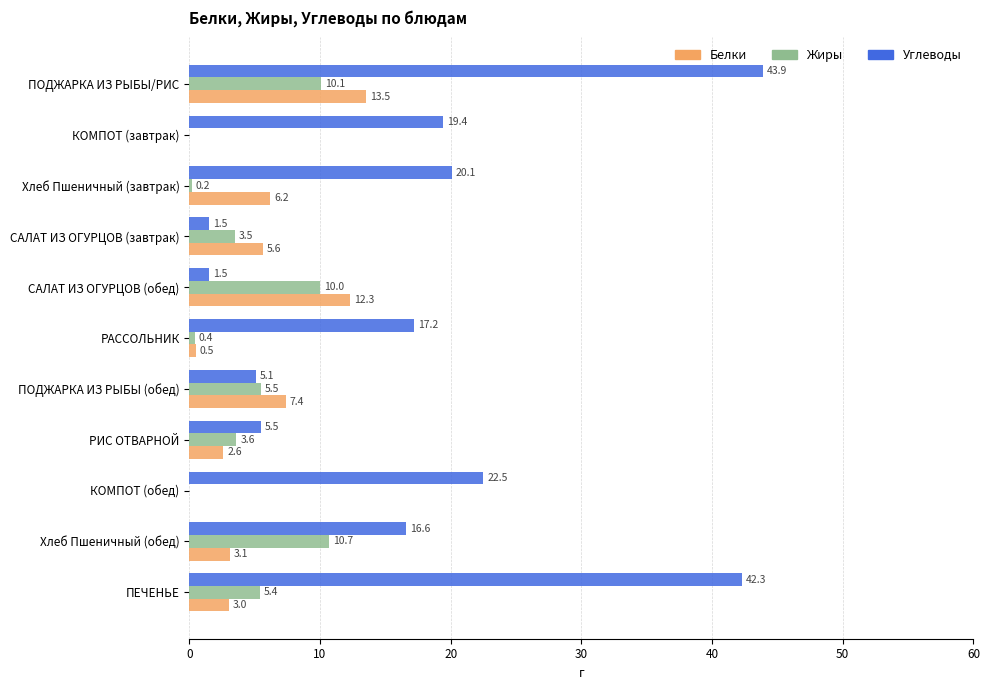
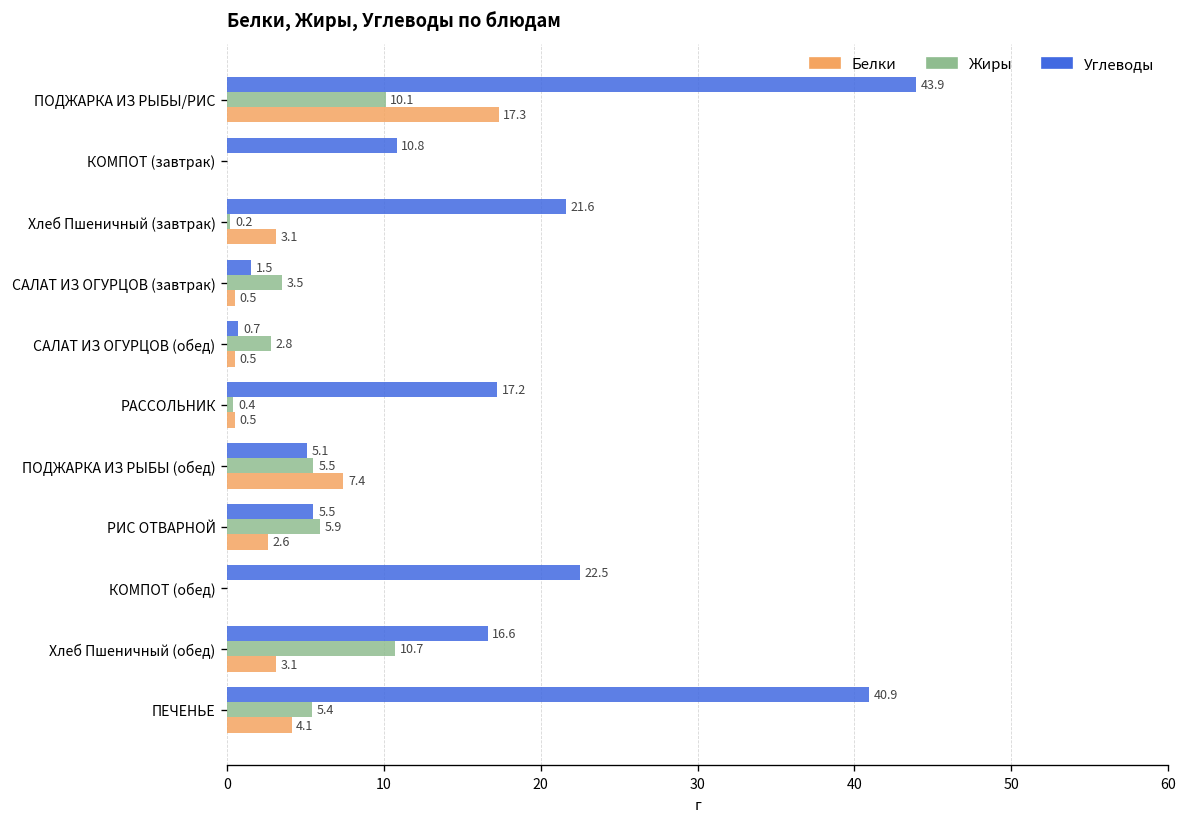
  {
    "Белки": {
-     "ПОДЖАРКА ИЗ РЫБЫ/РИС": 13.5,
-     "Хлеб Пшеничный (завтрак)": 6.2,
-     "САЛАТ ИЗ ОГУРЦОВ (завтрак)": 5.6,
-     "САЛАТ ИЗ ОГУРЦОВ (обед)": 12.3,
+     "ПОДЖАРКА ИЗ РЫБЫ/РИС": 17.3,
+     "Хлеб Пшеничный (завтрак)": 3.1,
+     "САЛАТ ИЗ ОГУРЦОВ (завтрак)": 0.5,
+     "САЛАТ ИЗ ОГУРЦОВ (обед)": 0.5,
      "РАССОЛЬНИК": 0.5,
      "ПОДЖАРКА ИЗ РЫБЫ (обед)": 7.4,
      "РИС ОТВАРНОЙ": 2.6,
      "Хлеб Пшеничный (обед)": 3.1,
-     "ПЕЧЕНЬЕ": 3.0
+     "ПЕЧЕНЬЕ": 4.1
    },
    "Жиры": {
      "ПОДЖАРКА ИЗ РЫБЫ/РИС": 10.1,
      "Хлеб Пшеничный (завтрак)": 0.2,
      "САЛАТ ИЗ ОГУРЦОВ (завтрак)": 3.5,
-     "САЛАТ ИЗ ОГУРЦОВ (обед)": 10.0,
+     "САЛАТ ИЗ ОГУРЦОВ (обед)": 2.8,
      "РАССОЛЬНИК": 0.4,
      "ПОДЖАРКА ИЗ РЫБЫ (обед)": 5.5,
-     "РИС ОТВАРНОЙ": 3.6,
+     "РИС ОТВАРНОЙ": 5.9,
      "Хлеб Пшеничный (обед)": 10.7,
      "ПЕЧЕНЬЕ": 5.4
    },
    "Углеводы": {
      "ПОДЖАРКА ИЗ РЫБЫ/РИС": 43.9,
-     "КОМПОТ (завтрак)": 19.4,
-     "Хлеб Пшеничный (завтрак)": 20.1,
+     "КОМПОТ (завтрак)": 10.8,
+     "Хлеб Пшеничный (завтрак)": 21.6,
      "САЛАТ ИЗ ОГУРЦОВ (завтрак)": 1.5,
-     "САЛАТ ИЗ ОГУРЦОВ (обед)": 1.5,
+     "САЛАТ ИЗ ОГУРЦОВ (обед)": 0.7,
      "РАССОЛЬНИК": 17.2,
      "ПОДЖАРКА ИЗ РЫБЫ (обед)": 5.1,
      "РИС ОТВАРНОЙ": 5.5,
      "КОМПОТ (обед)": 22.5,
      "Хлеб Пшеничный (обед)": 16.6,
-     "ПЕЧЕНЬЕ": 42.3
+     "ПЕЧЕНЬЕ": 40.9
    }
  }
